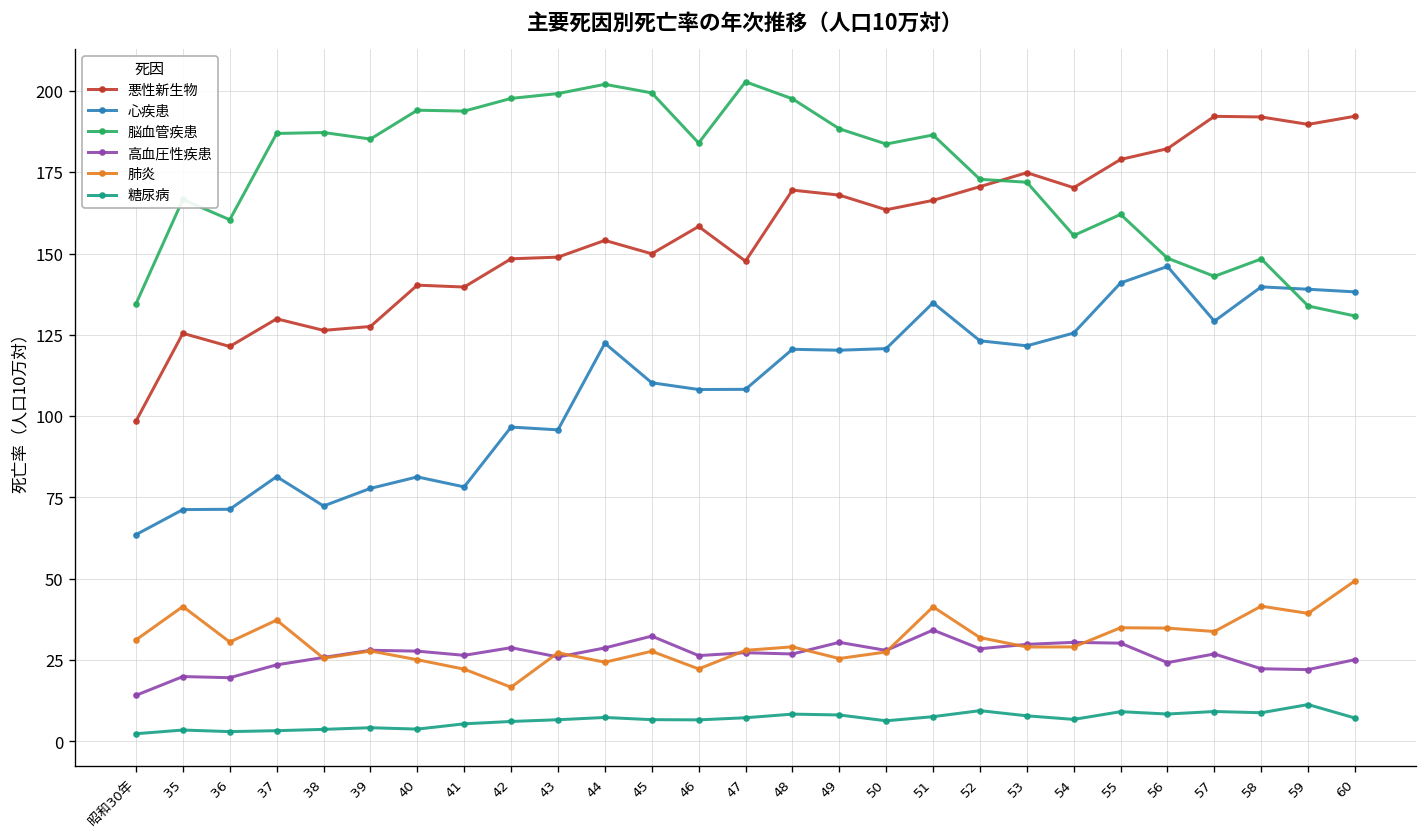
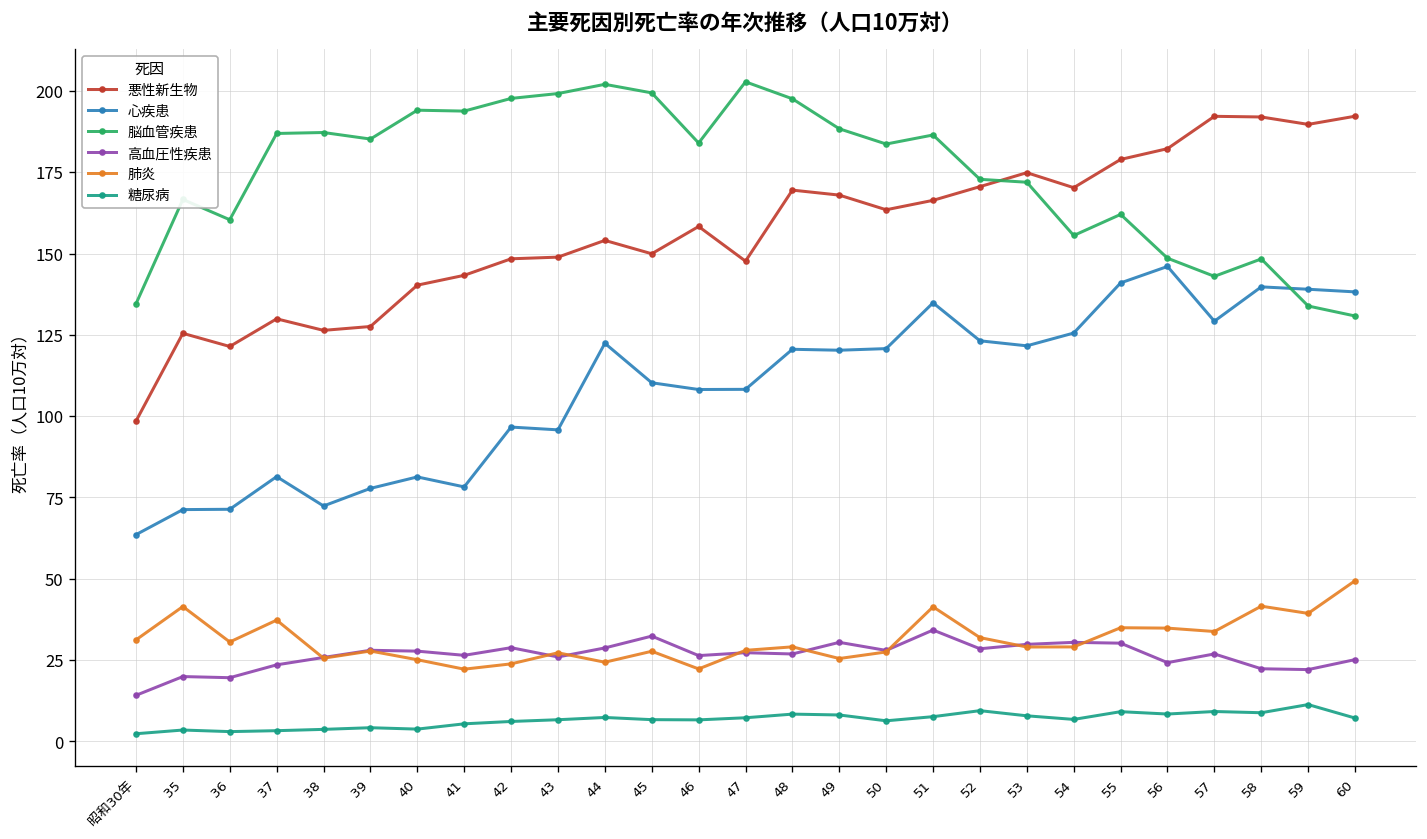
  {
    "悪性新生物": {
      "昭和30年": 98,
      "35": 125,
      "36": 121,
      "37": 130,
      "38": 126,
      "39": 128,
      "40": 140,
-     "41": 140,
+     "41": 143,
      "42": 148,
      "43": 149,
      "44": 154,
      "45": 150,
      "46": 158,
      "47": 148,
      "48": 169,
      "49": 168,
      "50": 163,
      "51": 166,
      "52": 171,
      "53": 175,
      "54": 170,
      "55": 179,
      "56": 182,
      "57": 192,
      "58": 192,
      "59": 190,
      "60": 192
    },
    "心疾患": {
      "昭和30年": 64,
      "35": 71,
      "36": 71,
      "37": 81,
      "38": 72,
      "39": 78,
      "40": 81,
      "41": 78,
      "42": 97,
      "43": 96,
      "44": 122,
      "45": 110,
      "46": 108,
      "47": 108,
      "48": 121,
      "49": 120,
      "50": 121,
      "51": 135,
      "52": 123,
      "53": 122,
      "54": 126,
      "55": 141,
      "56": 146,
      "57": 129,
      "58": 140,
      "59": 139,
      "60": 138
    },
    "高血圧性疾患": {
      "昭和30年": 14,
      "35": 20,
      "36": 20,
      "37": 24,
      "40": 28,
      "41": 26,
      "42": 29,
      "43": 26,
      "44": 29,
      "45": 32,
      "46": 26,
      "48": 27,
      "49": 30,
      "51": 34,
      "52": 28,
      "54": 30,
      "55": 30,
      "56": 24,
      "57": 27,
      "58": 22,
      "59": 22,
      "60": 25
    },
    "肺炎": {
      "昭和30年": 31,
      "35": 41,
      "36": 31,
      "37": 37,
      "40": 25,
      "41": 22,
-     "42": 17,
+     "42": 24,
      "43": 27,
      "44": 24,
      "45": 28,
      "46": 22,
      "48": 29,
      "49": 25,
      "51": 41,
      "52": 32,
      "54": 29,
      "55": 35,
      "56": 35,
      "57": 34,
      "58": 42,
      "59": 39,
      "60": 49
    }
  }
